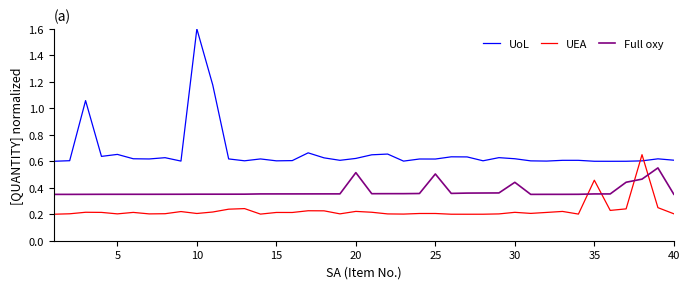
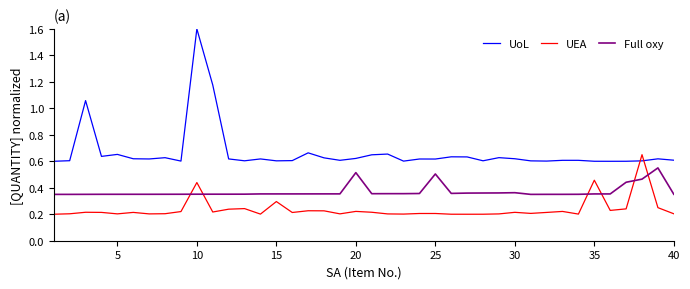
  {
    "UoL": {
      "5": 0.65,
      "10": 1.60,
      "15": 0.60,
      "20": 0.62,
      "25": 0.62,
      "30": 0.62,
      "35": 0.60,
      "40": 0.61
    },
    "UEA": {
      "5": 0.20,
-     "10": 0.21,
-     "15": 0.21,
+     "10": 0.44,
+     "15": 0.30,
      "20": 0.22,
      "25": 0.21,
      "30": 0.21,
      "35": 0.46,
      "40": 0.20
    },
    "Full oxy": {
      "5": 0.35,
      "10": 0.35,
      "15": 0.35,
      "20": 0.51,
      "25": 0.50,
-     "30": 0.44,
+     "30": 0.36,
      "35": 0.35,
      "40": 0.35
    }
  }
